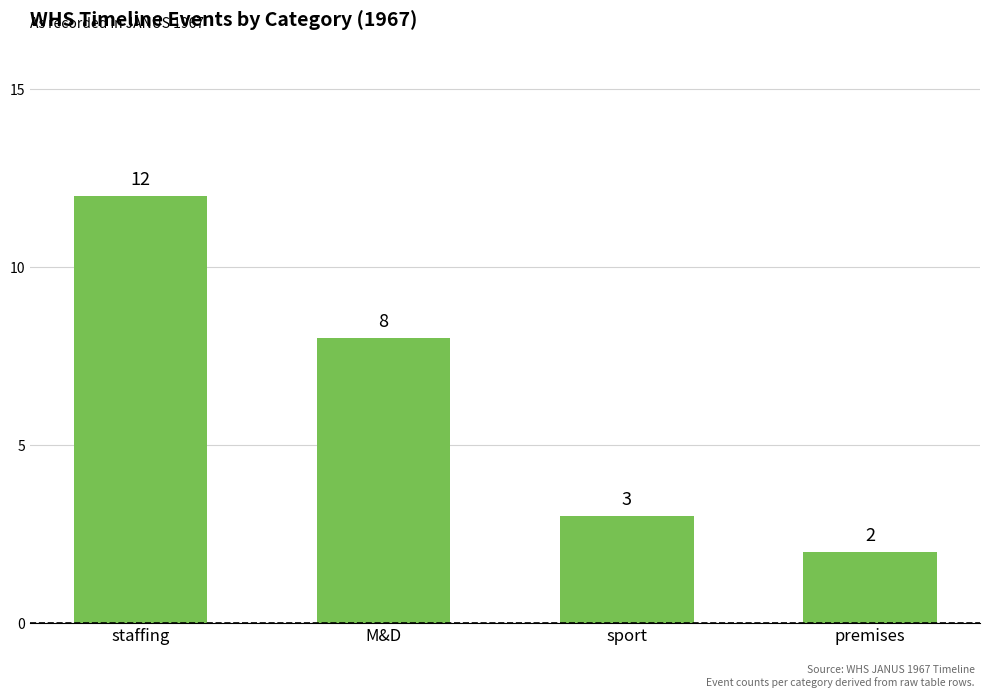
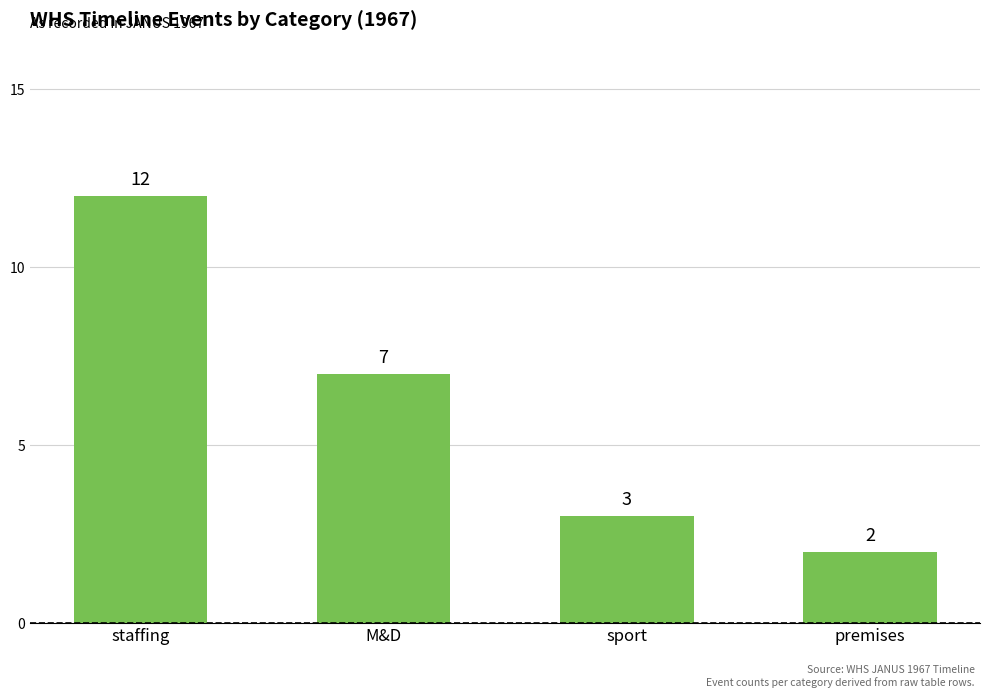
  {
    "staffing": 12,
-   "M&D": 8,
+   "M&D": 7,
    "sport": 3,
    "premises": 2
  }
